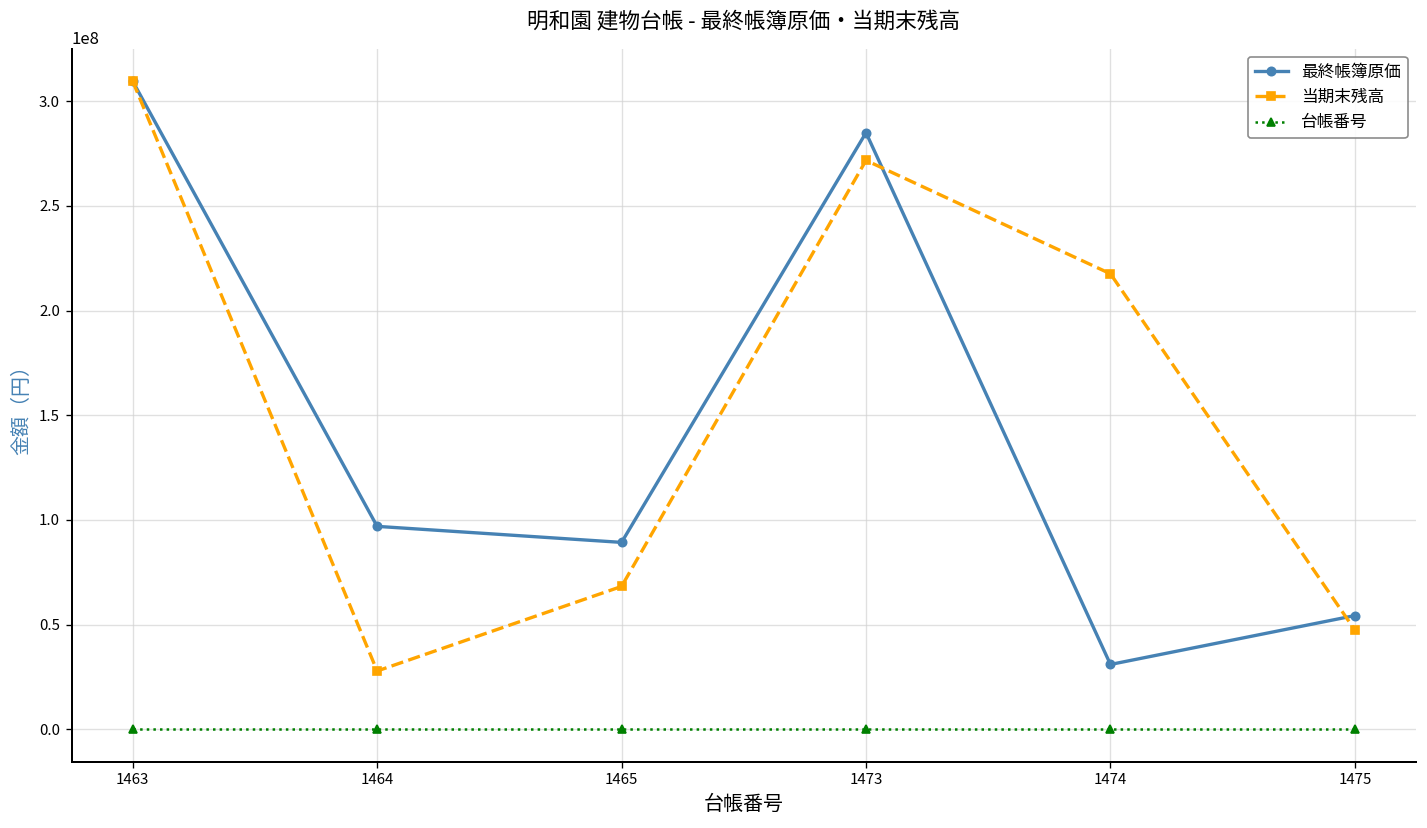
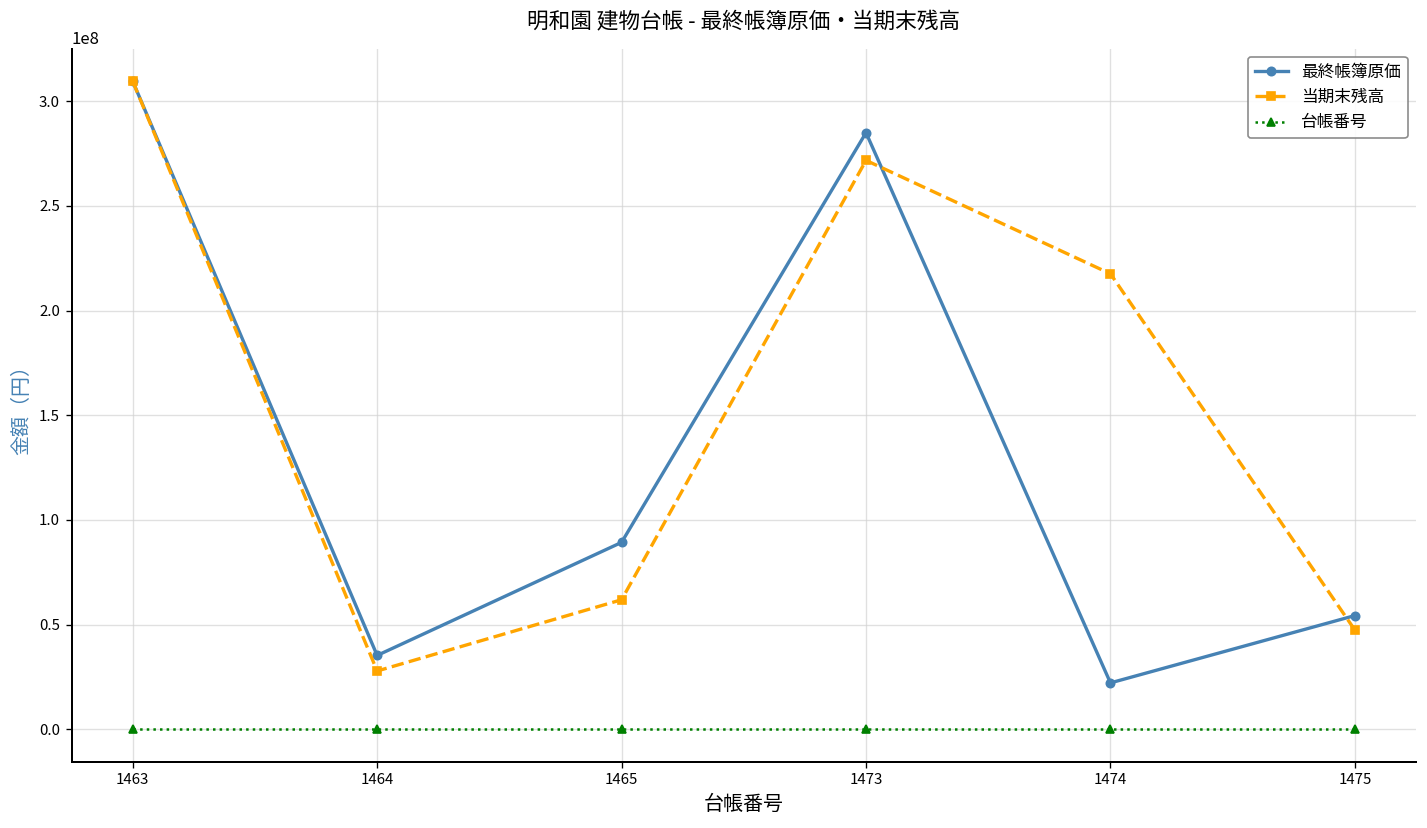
  {
    "最終帳簿原価": {
-     "1464": 97000000,
+     "1464": 35000000,
      "1465": 89000000,
      "1473": 285000000,
-     "1474": 31000000,
+     "1474": 22000000,
      "1475": 54000000
    },
    "当期末残高": {
      "1464": 28000000,
-     "1465": 68000000,
+     "1465": 62000000,
      "1473": 272000000,
      "1474": 218000000,
      "1475": 47000000
    },
    "台帳番号": {
      "1463": 0,
      "1464": 0,
      "1465": 0,
      "1473": 0,
      "1474": 0,
      "1475": 0
    }
  }
